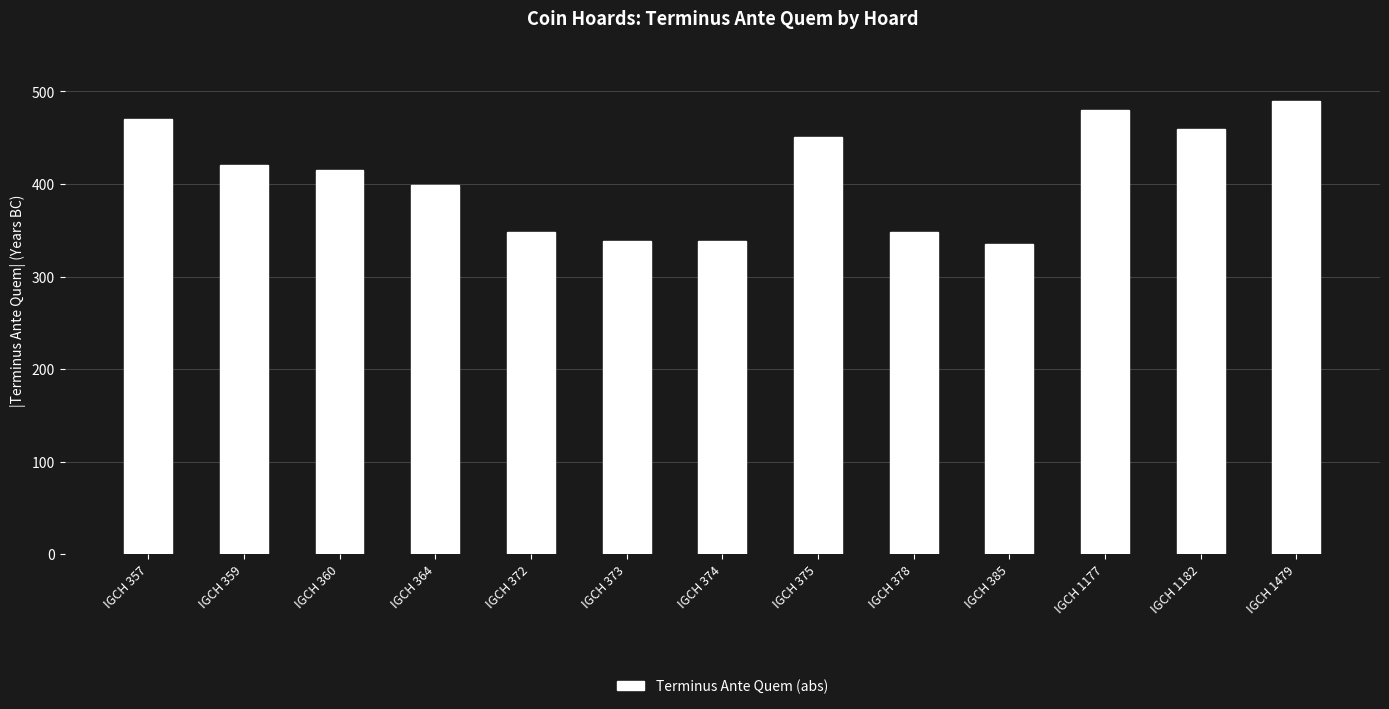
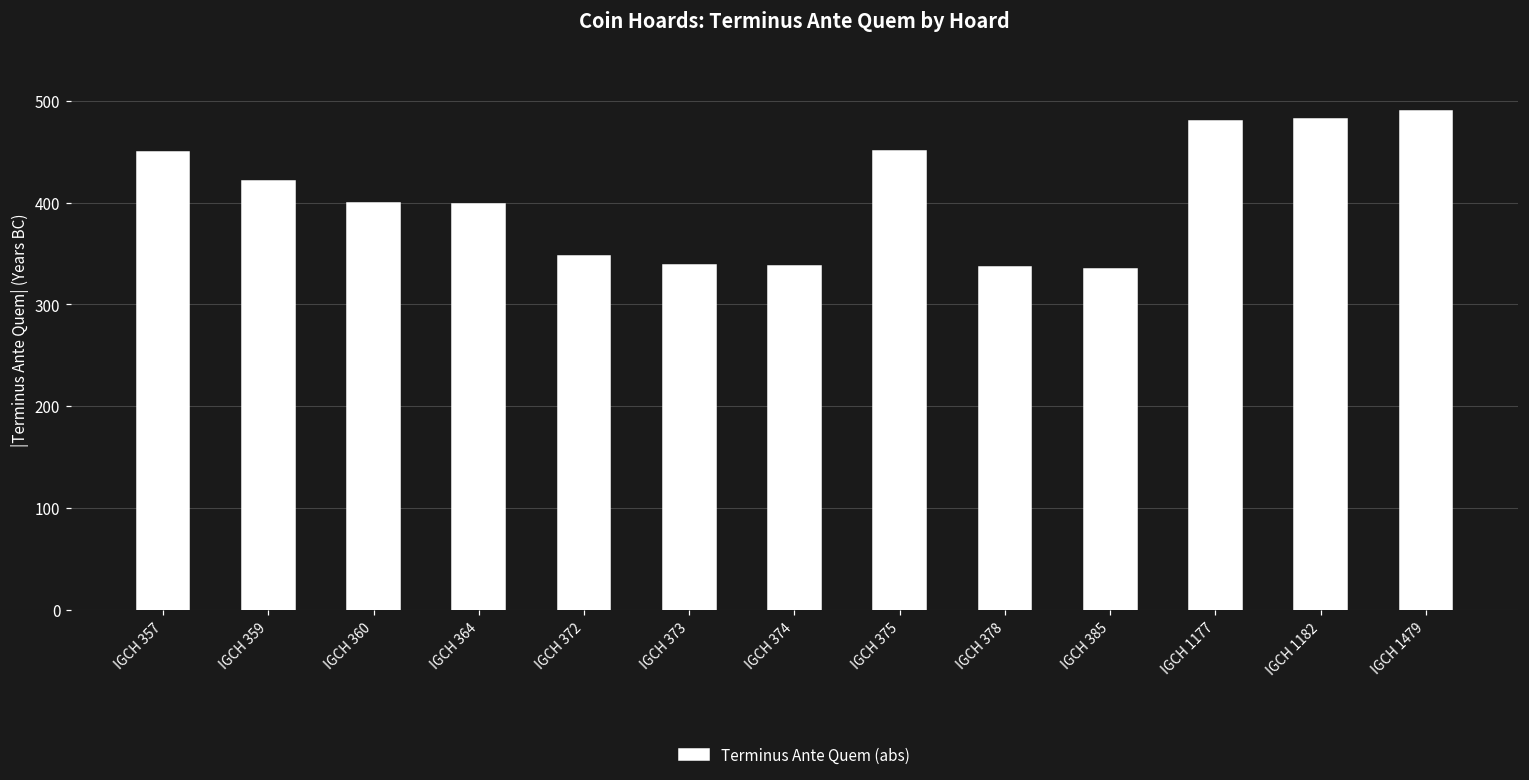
  {
-   "IGCH 357": 470,
+   "IGCH 357": 450,
    "IGCH 359": 420,
-   "IGCH 360": 420,
+   "IGCH 360": 400,
    "IGCH 364": 400,
    "IGCH 372": 350,
    "IGCH 373": 340,
    "IGCH 374": 340,
    "IGCH 375": 450,
-   "IGCH 378": 350,
+   "IGCH 378": 340,
    "IGCH 385": 340,
    "IGCH 1177": 480,
-   "IGCH 1182": 460,
+   "IGCH 1182": 480,
    "IGCH 1479": 490
  }
